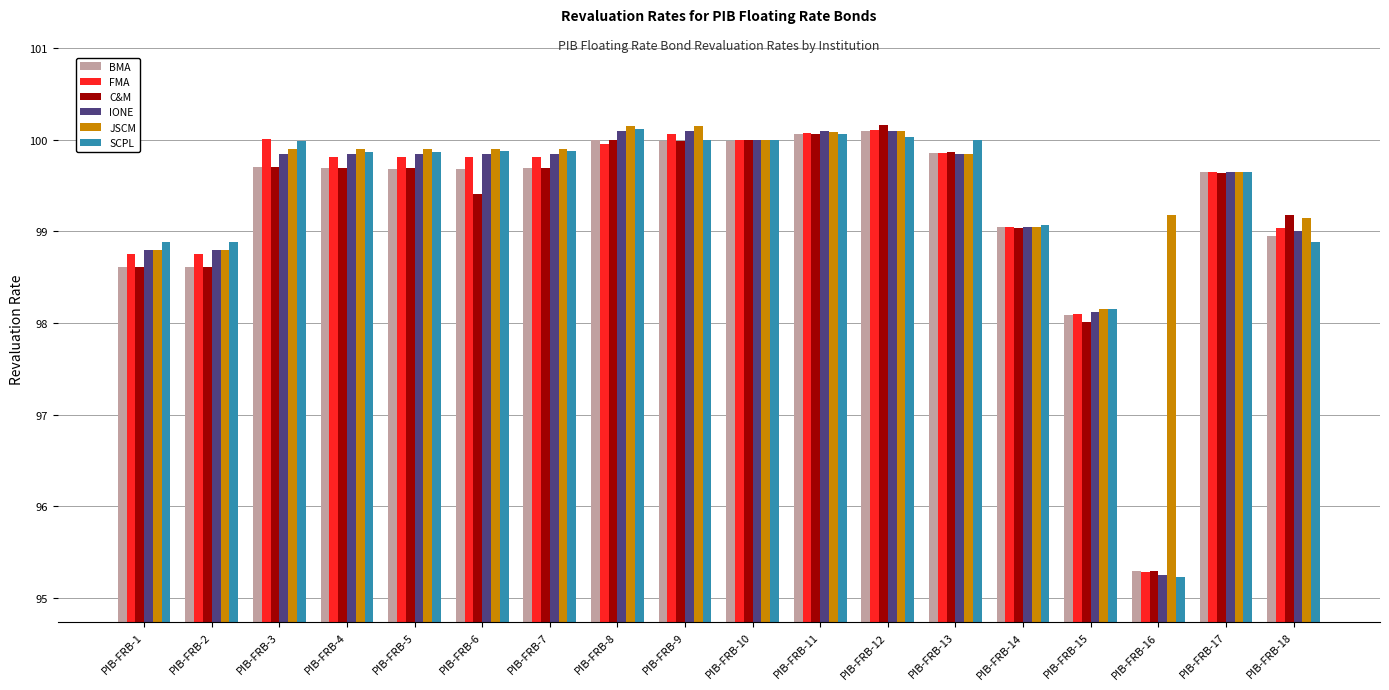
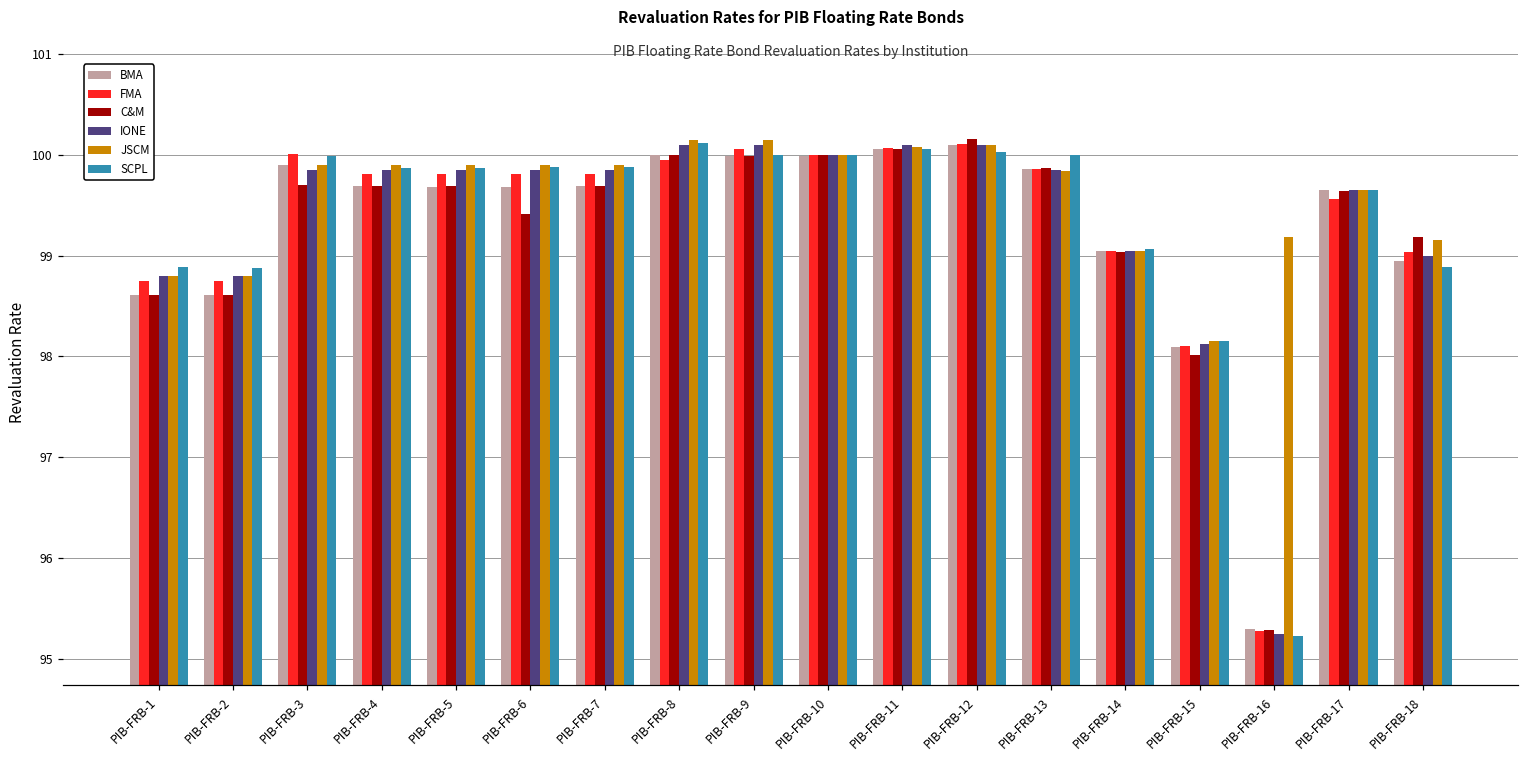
  {
    "BMA": {
      "PIB-FRB-1": 98.6,
      "PIB-FRB-2": 98.6,
-     "PIB-FRB-3": 99.7,
+     "PIB-FRB-3": 99.9,
      "PIB-FRB-4": 99.7,
      "PIB-FRB-5": 99.7,
      "PIB-FRB-6": 99.7,
      "PIB-FRB-7": 99.7,
      "PIB-FRB-8": 100.0,
      "PIB-FRB-9": 100.0,
      "PIB-FRB-10": 100.0,
      "PIB-FRB-11": 100.1,
      "PIB-FRB-12": 100.1,
      "PIB-FRB-13": 99.9,
      "PIB-FRB-14": 99.1,
      "PIB-FRB-15": 98.1,
      "PIB-FRB-16": 95.3,
      "PIB-FRB-17": 99.7,
      "PIB-FRB-18": 99.0
    },
    "FMA": {
      "PIB-FRB-1": 98.8,
      "PIB-FRB-2": 98.8,
      "PIB-FRB-3": 100.0,
      "PIB-FRB-4": 99.8,
      "PIB-FRB-5": 99.8,
      "PIB-FRB-6": 99.8,
      "PIB-FRB-7": 99.8,
      "PIB-FRB-8": 100.0,
      "PIB-FRB-9": 100.1,
      "PIB-FRB-10": 100.0,
      "PIB-FRB-11": 100.1,
      "PIB-FRB-12": 100.1,
      "PIB-FRB-13": 99.9,
      "PIB-FRB-14": 99.1,
      "PIB-FRB-15": 98.1,
      "PIB-FRB-16": 95.3,
-     "PIB-FRB-17": 99.7,
+     "PIB-FRB-17": 99.6,
      "PIB-FRB-18": 99.0
    },
    "C&M": {
      "PIB-FRB-1": 98.6,
      "PIB-FRB-2": 98.6,
      "PIB-FRB-3": 99.7,
      "PIB-FRB-4": 99.7,
      "PIB-FRB-5": 99.7,
      "PIB-FRB-6": 99.4,
      "PIB-FRB-7": 99.7,
      "PIB-FRB-8": 100.0,
      "PIB-FRB-9": 100.0,
      "PIB-FRB-10": 100.0,
      "PIB-FRB-11": 100.1,
      "PIB-FRB-12": 100.2,
      "PIB-FRB-13": 99.9,
      "PIB-FRB-14": 99.0,
      "PIB-FRB-15": 98.0,
      "PIB-FRB-16": 95.3,
      "PIB-FRB-17": 99.6,
      "PIB-FRB-18": 99.2
    },
    "IONE": {
      "PIB-FRB-1": 98.8,
      "PIB-FRB-2": 98.8,
      "PIB-FRB-3": 99.9,
      "PIB-FRB-4": 99.9,
      "PIB-FRB-5": 99.9,
      "PIB-FRB-6": 99.9,
      "PIB-FRB-7": 99.9,
      "PIB-FRB-8": 100.1,
      "PIB-FRB-9": 100.1,
      "PIB-FRB-10": 100.0,
      "PIB-FRB-11": 100.1,
      "PIB-FRB-12": 100.1,
      "PIB-FRB-13": 99.9,
      "PIB-FRB-14": 99.1,
      "PIB-FRB-15": 98.1,
      "PIB-FRB-16": 95.3,
      "PIB-FRB-17": 99.7,
      "PIB-FRB-18": 99.0
    },
    "JSCM": {
      "PIB-FRB-1": 98.8,
      "PIB-FRB-2": 98.8,
      "PIB-FRB-3": 99.9,
      "PIB-FRB-4": 99.9,
      "PIB-FRB-5": 99.9,
      "PIB-FRB-6": 99.9,
      "PIB-FRB-7": 99.9,
      "PIB-FRB-8": 100.2,
      "PIB-FRB-9": 100.2,
      "PIB-FRB-10": 100.0,
      "PIB-FRB-11": 100.1,
      "PIB-FRB-12": 100.1,
      "PIB-FRB-13": 99.8,
      "PIB-FRB-14": 99.1,
      "PIB-FRB-15": 98.2,
      "PIB-FRB-16": 99.2,
      "PIB-FRB-17": 99.7,
      "PIB-FRB-18": 99.2
    },
    "SCPL": {
      "PIB-FRB-1": 98.9,
      "PIB-FRB-2": 98.9,
      "PIB-FRB-3": 100.0,
      "PIB-FRB-4": 99.9,
      "PIB-FRB-5": 99.9,
      "PIB-FRB-6": 99.9,
      "PIB-FRB-7": 99.9,
      "PIB-FRB-8": 100.1,
      "PIB-FRB-9": 100.0,
      "PIB-FRB-10": 100.0,
      "PIB-FRB-11": 100.1,
      "PIB-FRB-12": 100.0,
      "PIB-FRB-13": 100.0,
      "PIB-FRB-14": 99.1,
      "PIB-FRB-15": 98.2,
      "PIB-FRB-16": 95.2,
      "PIB-FRB-17": 99.7,
      "PIB-FRB-18": 98.9
    }
  }
